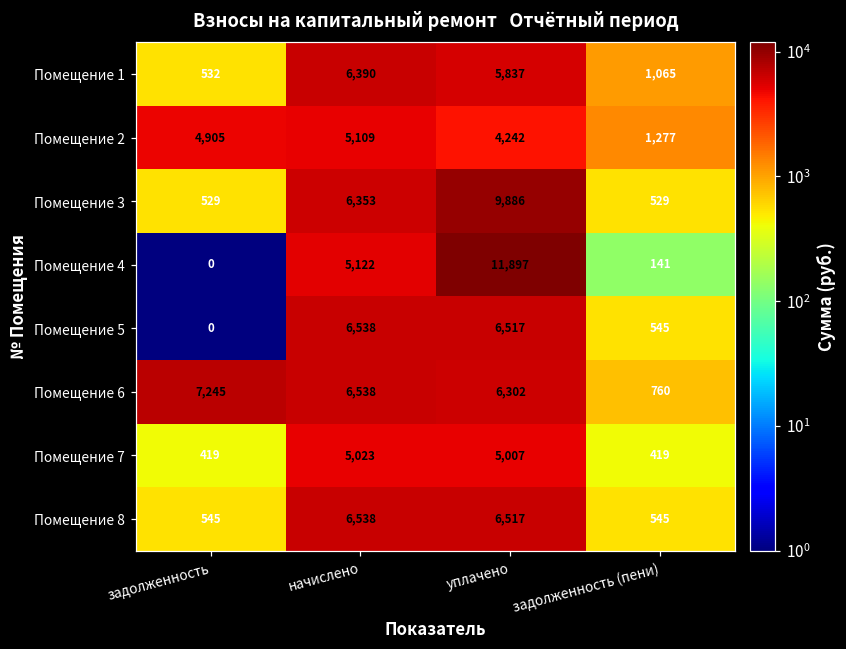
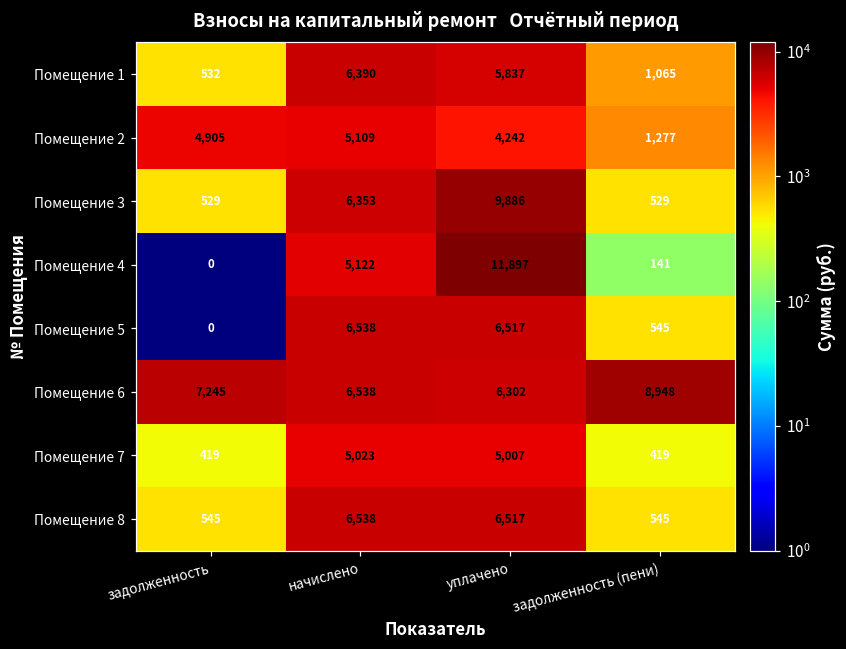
  {
    "Помещение 1": {
      "задолженность": "532",
      "начислено": "6,390",
      "уплачено": "5,837",
      "задолженность (пени)": "1,065"
    },
    "Помещение 2": {
      "задолженность": "4,905",
      "начислено": "5,109",
      "уплачено": "4,242",
      "задолженность (пени)": "1,277"
    },
    "Помещение 3": {
      "задолженность": "529",
      "начислено": "6,353",
      "уплачено": "9,886",
      "задолженность (пени)": "529"
    },
    "Помещение 4": {
      "задолженность": "0",
      "начислено": "5,122",
      "уплачено": "11,897",
      "задолженность (пени)": "141"
    },
    "Помещение 5": {
      "задолженность": "0",
      "начислено": "6,538",
      "уплачено": "6,517",
      "задолженность (пени)": "545"
    },
    "Помещение 6": {
      "задолженность": "7,245",
      "начислено": "6,538",
      "уплачено": "6,302",
-     "задолженность (пени)": "760"
+     "задолженность (пени)": "8,948"
    },
    "Помещение 7": {
      "задолженность": "419",
      "начислено": "5,023",
      "уплачено": "5,007",
      "задолженность (пени)": "419"
    },
    "Помещение 8": {
      "задолженность": "545",
      "начислено": "6,538",
      "уплачено": "6,517",
      "задолженность (пени)": "545"
    }
  }
